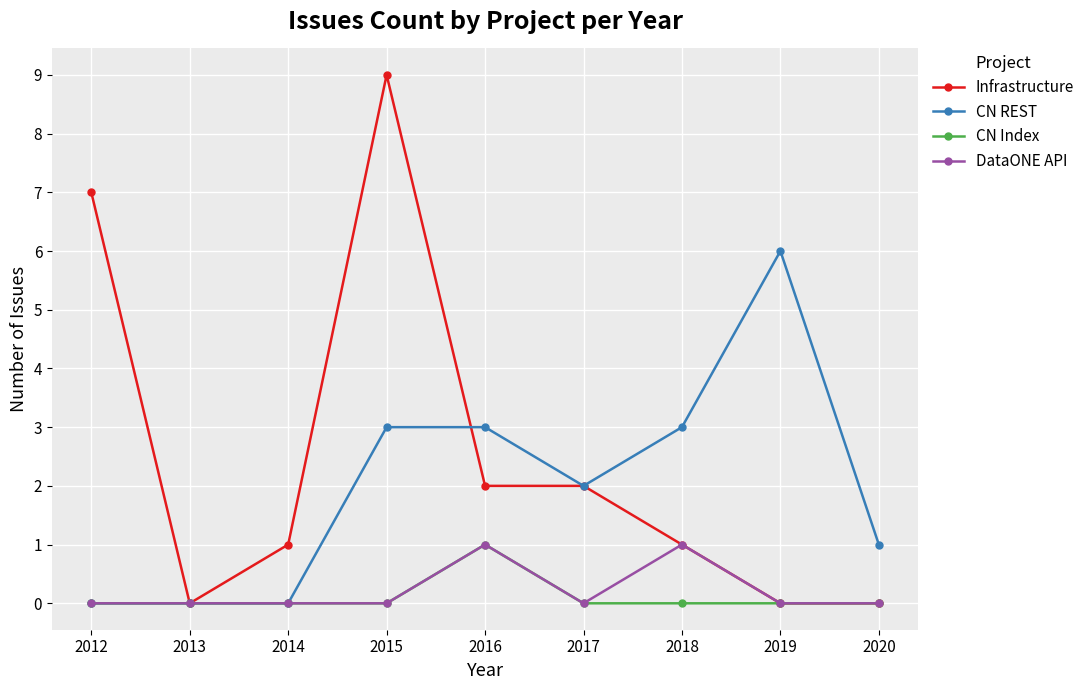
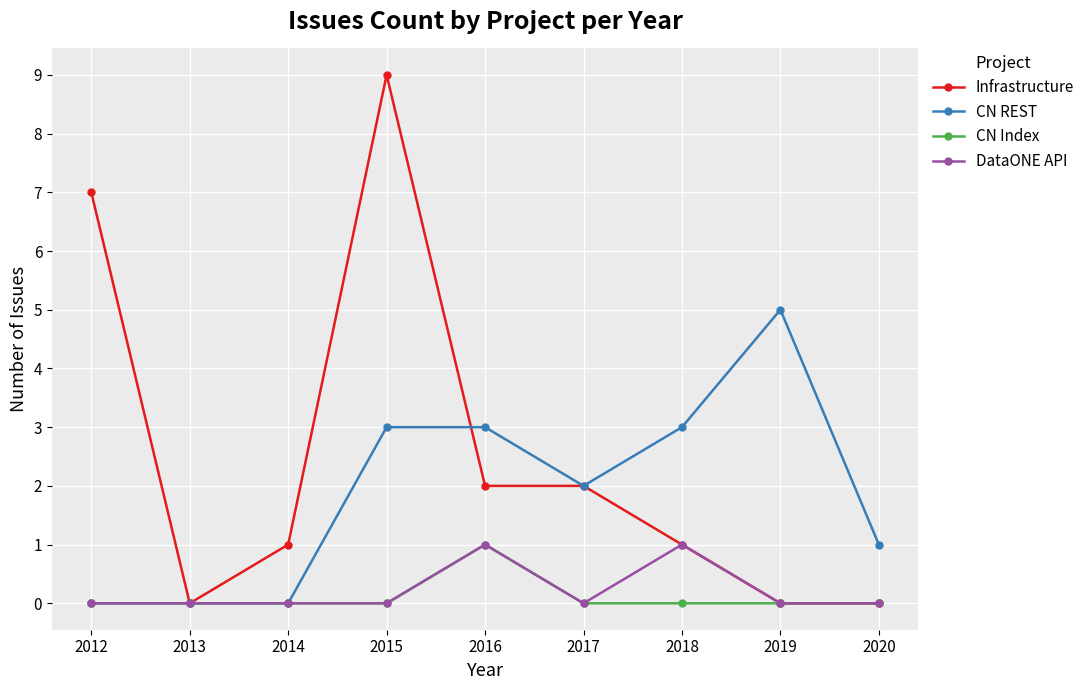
  {
    "Infrastructure": {
      "2012": 7,
      "2014": 1,
      "2015": 9,
      "2016": 2
    },
    "CN REST": {
      "2015": 3,
      "2016": 3,
      "2018": 3,
-     "2019": 6,
+     "2019": 5,
      "2020": 1
    },
    "CN Index": {
      "2018": 0
    }
  }
